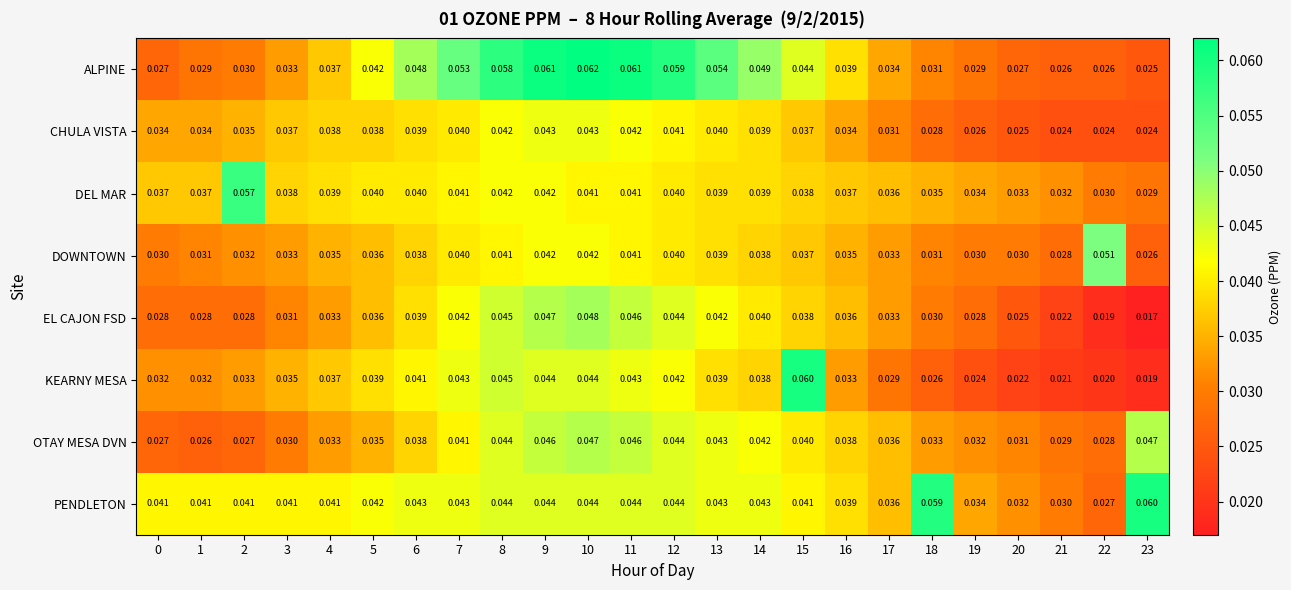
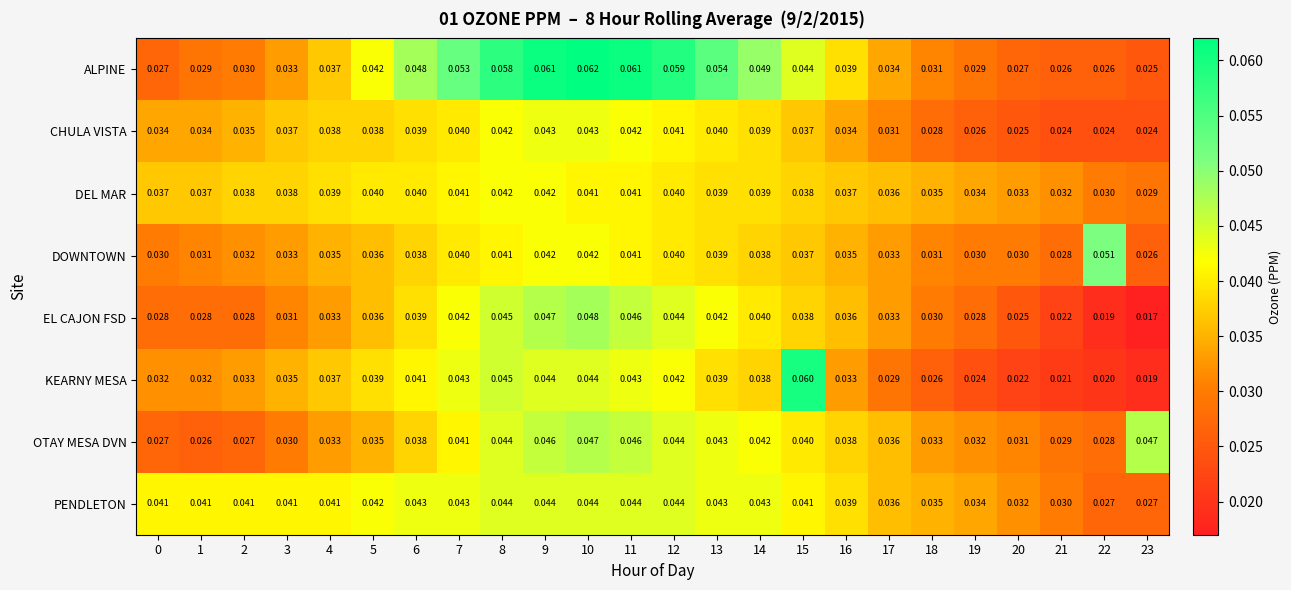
  {
    "ALPINE": {
      "0": 0.027,
      "1": 0.029,
      "2": 0.030,
      "3": 0.033,
      "4": 0.037,
      "5": 0.042,
      "6": 0.048,
      "7": 0.053,
      "8": 0.058,
      "9": 0.061,
      "10": 0.062,
      "11": 0.061,
      "12": 0.059,
      "13": 0.054,
      "14": 0.049,
      "15": 0.044,
      "16": 0.039,
      "17": 0.034,
      "18": 0.031,
      "19": 0.029,
      "20": 0.027,
      "21": 0.026,
      "22": 0.026,
      "23": 0.025
    },
    "CHULA VISTA": {
      "0": 0.034,
      "1": 0.034,
      "2": 0.035,
      "3": 0.037,
      "4": 0.038,
      "5": 0.038,
      "6": 0.039,
      "7": 0.040,
      "8": 0.042,
      "9": 0.043,
      "10": 0.043,
      "11": 0.042,
      "12": 0.041,
      "13": 0.040,
      "14": 0.039,
      "15": 0.037,
      "16": 0.034,
      "17": 0.031,
      "18": 0.028,
      "19": 0.026,
      "20": 0.025,
      "21": 0.024,
      "22": 0.024,
      "23": 0.024
    },
    "DEL MAR": {
      "0": 0.037,
      "1": 0.037,
-     "2": 0.057,
+     "2": 0.038,
      "3": 0.038,
      "4": 0.039,
      "5": 0.040,
      "6": 0.040,
      "7": 0.041,
      "8": 0.042,
      "9": 0.042,
      "10": 0.041,
      "11": 0.041,
      "12": 0.040,
      "13": 0.039,
      "14": 0.039,
      "15": 0.038,
      "16": 0.037,
      "17": 0.036,
      "18": 0.035,
      "19": 0.034,
      "20": 0.033,
      "21": 0.032,
      "22": 0.030,
      "23": 0.029
    },
    "DOWNTOWN": {
      "0": 0.030,
      "1": 0.031,
      "2": 0.032,
      "3": 0.033,
      "4": 0.035,
      "5": 0.036,
      "6": 0.038,
      "7": 0.040,
      "8": 0.041,
      "9": 0.042,
      "10": 0.042,
      "11": 0.041,
      "12": 0.040,
      "13": 0.039,
      "14": 0.038,
      "15": 0.037,
      "16": 0.035,
      "17": 0.033,
      "18": 0.031,
      "19": 0.030,
      "20": 0.030,
      "21": 0.028,
      "22": 0.051,
      "23": 0.026
    },
    "EL CAJON FSD": {
      "0": 0.028,
      "1": 0.028,
      "2": 0.028,
      "3": 0.031,
      "4": 0.033,
      "5": 0.036,
      "6": 0.039,
      "7": 0.042,
      "8": 0.045,
      "9": 0.047,
      "10": 0.048,
      "11": 0.046,
      "12": 0.044,
      "13": 0.042,
      "14": 0.040,
      "15": 0.038,
      "16": 0.036,
      "17": 0.033,
      "18": 0.030,
      "19": 0.028,
      "20": 0.025,
      "21": 0.022,
      "22": 0.019,
      "23": 0.017
    },
    "KEARNY MESA": {
      "0": 0.032,
      "1": 0.032,
      "2": 0.033,
      "3": 0.035,
      "4": 0.037,
      "5": 0.039,
      "6": 0.041,
      "7": 0.043,
      "8": 0.045,
      "9": 0.044,
      "10": 0.044,
      "11": 0.043,
      "12": 0.042,
      "13": 0.039,
      "14": 0.038,
      "15": 0.060,
      "16": 0.033,
      "17": 0.029,
      "18": 0.026,
      "19": 0.024,
      "20": 0.022,
      "21": 0.021,
      "22": 0.020,
      "23": 0.019
    },
    "OTAY MESA DVN": {
      "0": 0.027,
      "1": 0.026,
      "2": 0.027,
      "3": 0.030,
      "4": 0.033,
      "5": 0.035,
      "6": 0.038,
      "7": 0.041,
      "8": 0.044,
      "9": 0.046,
      "10": 0.047,
      "11": 0.046,
      "12": 0.044,
      "13": 0.043,
      "14": 0.042,
      "15": 0.040,
      "16": 0.038,
      "17": 0.036,
      "18": 0.033,
      "19": 0.032,
      "20": 0.031,
      "21": 0.029,
      "22": 0.028,
      "23": 0.047
    },
    "PENDLETON": {
      "0": 0.041,
      "1": 0.041,
      "2": 0.041,
      "3": 0.041,
      "4": 0.041,
      "5": 0.042,
      "6": 0.043,
      "7": 0.043,
      "8": 0.044,
      "9": 0.044,
      "10": 0.044,
      "11": 0.044,
      "12": 0.044,
      "13": 0.043,
      "14": 0.043,
      "15": 0.041,
      "16": 0.039,
      "17": 0.036,
-     "18": 0.059,
+     "18": 0.035,
      "19": 0.034,
      "20": 0.032,
      "21": 0.030,
      "22": 0.027,
-     "23": 0.060
+     "23": 0.027
    }
  }
